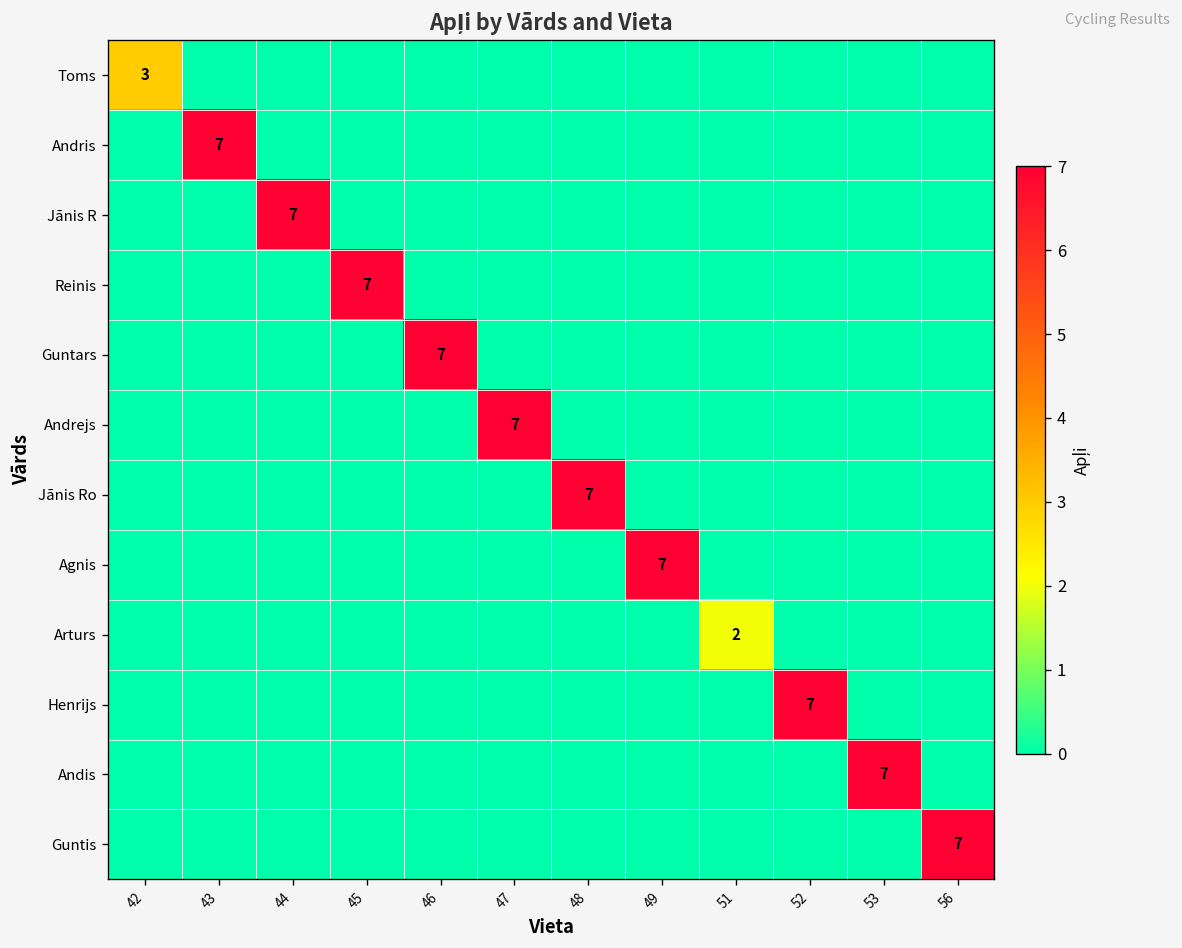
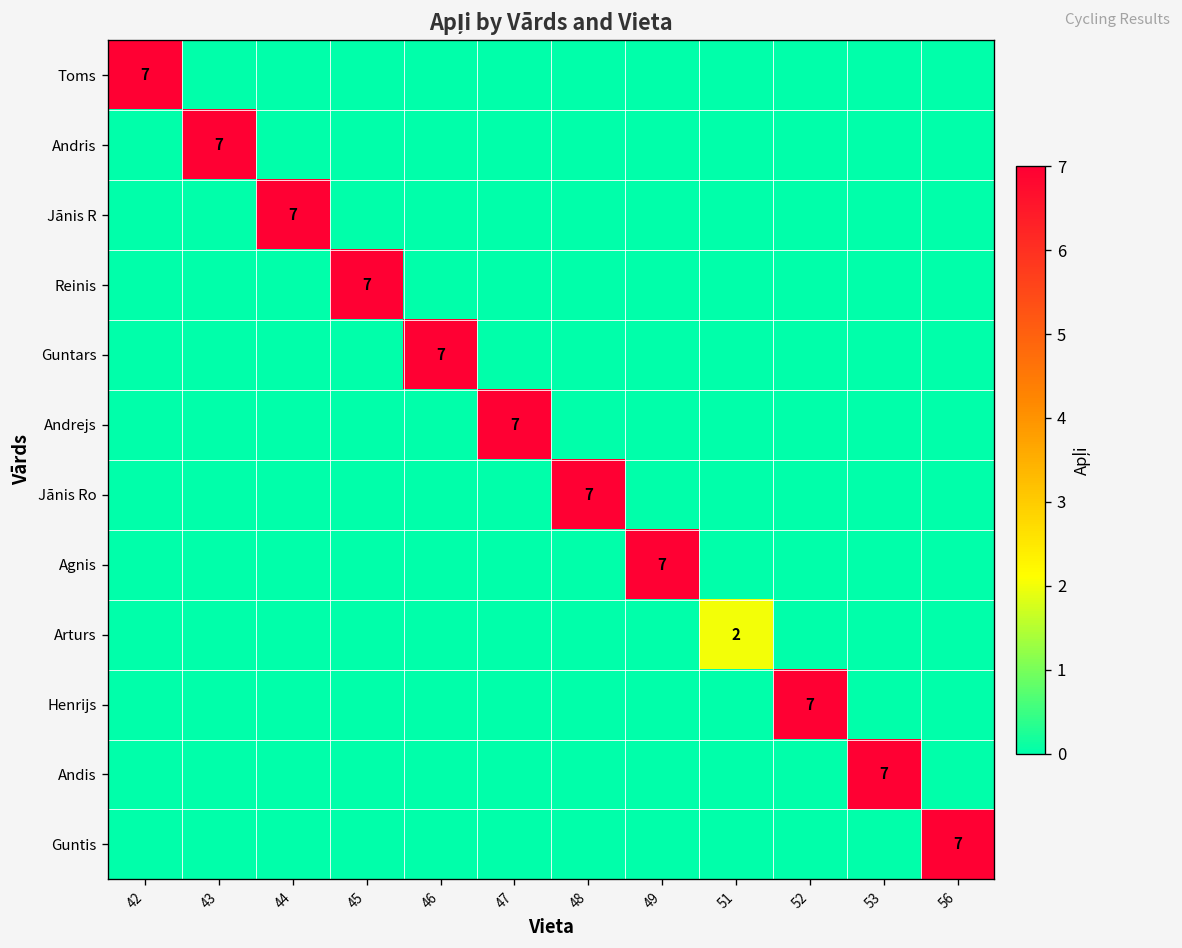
  {
    "Toms": {
-     "42": 3
+     "42": 7
    },
    "Andris": {
      "43": 7
    },
    "Jānis R": {
      "44": 7
    },
    "Reinis": {
      "45": 7
    },
    "Guntars": {
      "46": 7
    },
    "Andrejs": {
      "47": 7
    },
    "Jānis Ro": {
      "48": 7
    },
    "Agnis": {
      "49": 7
    },
    "Arturs": {
      "51": 2
    },
    "Henrijs": {
      "52": 7
    },
    "Andis": {
      "53": 7
    },
    "Guntis": {
      "56": 7
    }
  }
